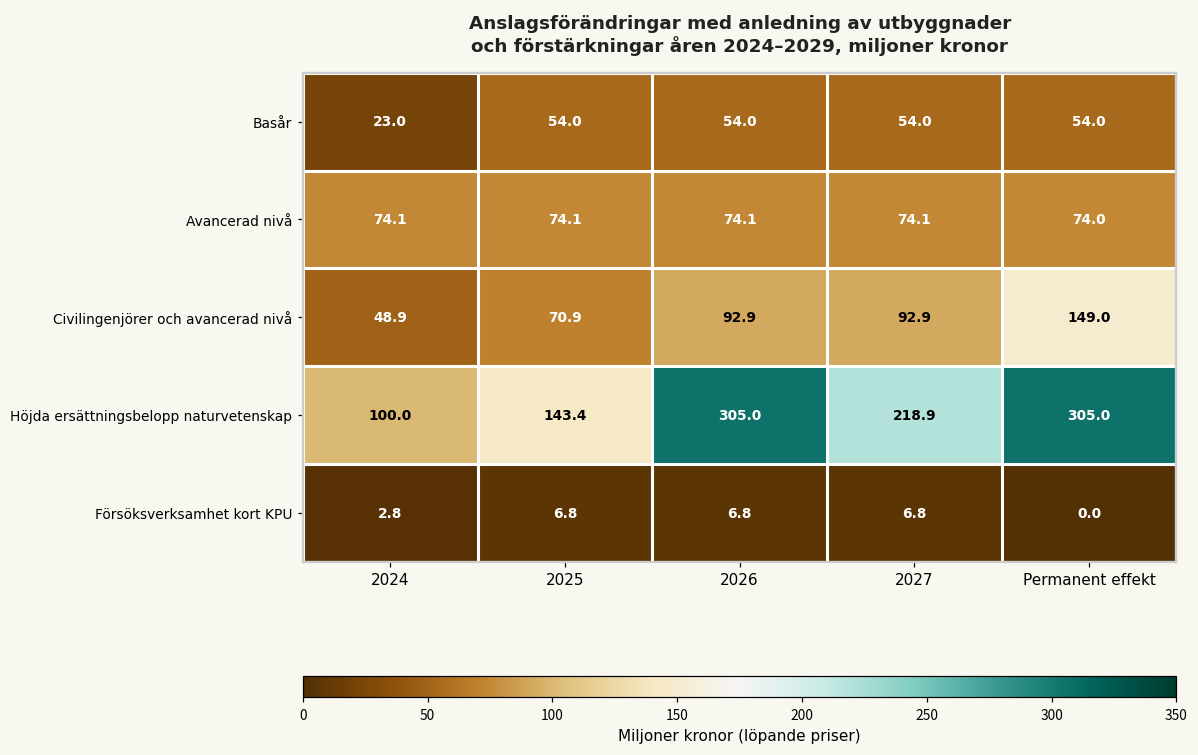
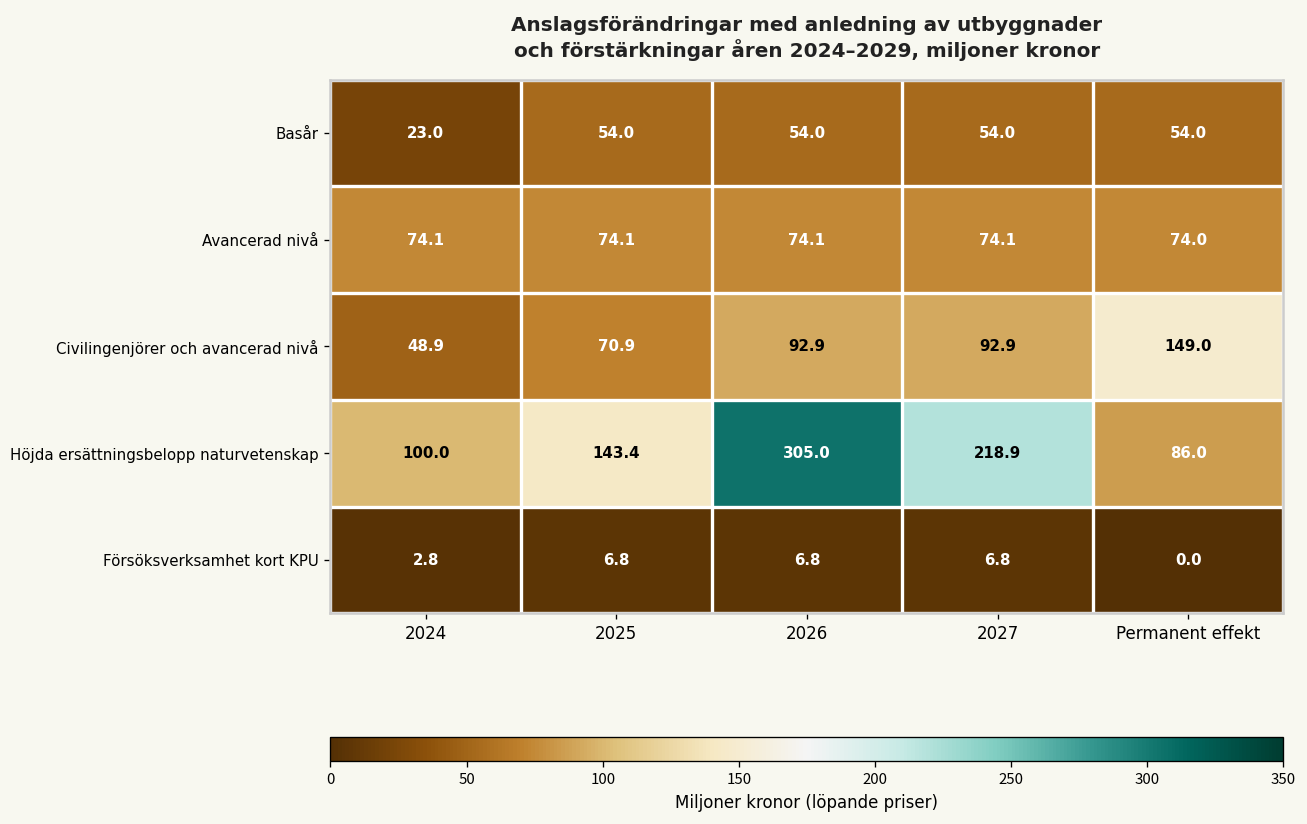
  {
    "Basår": {
      "2024": 23.0,
      "2025": 54.0,
      "2026": 54.0,
      "2027": 54.0,
      "Permanent effekt": 54.0
    },
    "Avancerad nivå": {
      "2024": 74.1,
      "2025": 74.1,
      "2026": 74.1,
      "2027": 74.1,
      "Permanent effekt": 74.0
    },
    "Civilingenjörer och avancerad nivå": {
      "2024": 48.9,
      "2025": 70.9,
      "2026": 92.9,
      "2027": 92.9,
      "Permanent effekt": 149.0
    },
    "Höjda ersättningsbelopp naturvetenskap": {
      "2024": 100.0,
      "2025": 143.4,
      "2026": 305.0,
      "2027": 218.9,
-     "Permanent effekt": 305.0
+     "Permanent effekt": 86.0
    },
    "Försöksverksamhet kort KPU": {
      "2024": 2.8,
      "2025": 6.8,
      "2026": 6.8,
      "2027": 6.8,
      "Permanent effekt": 0.0
    }
  }
